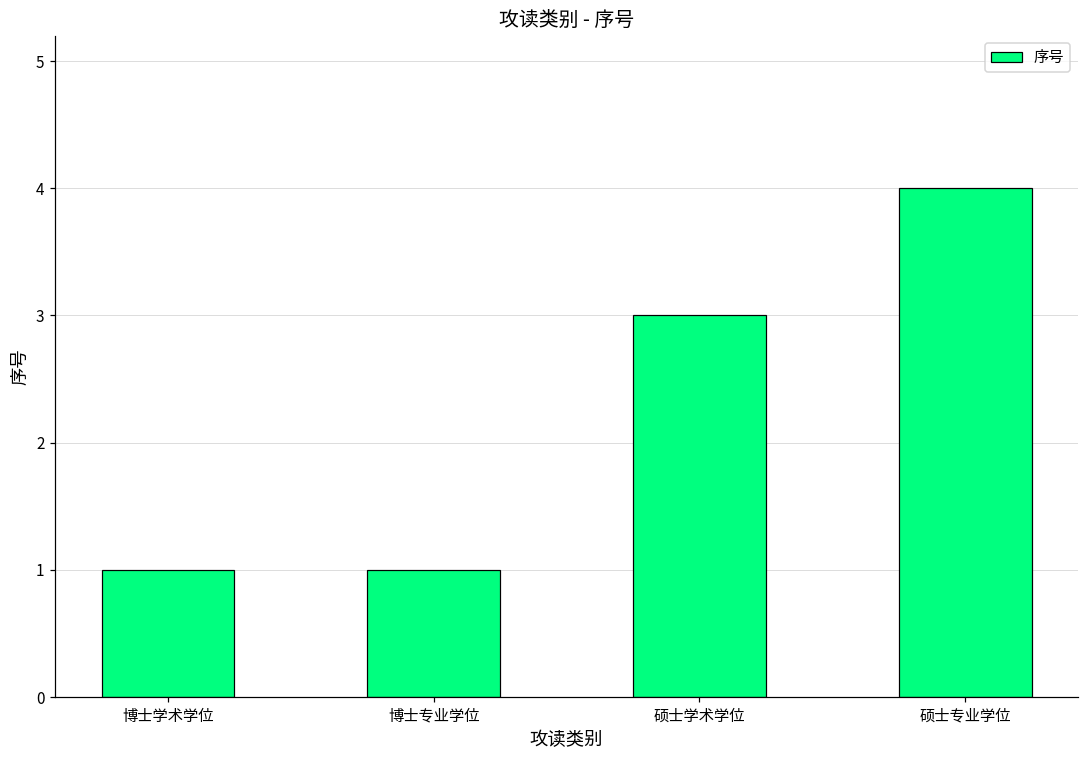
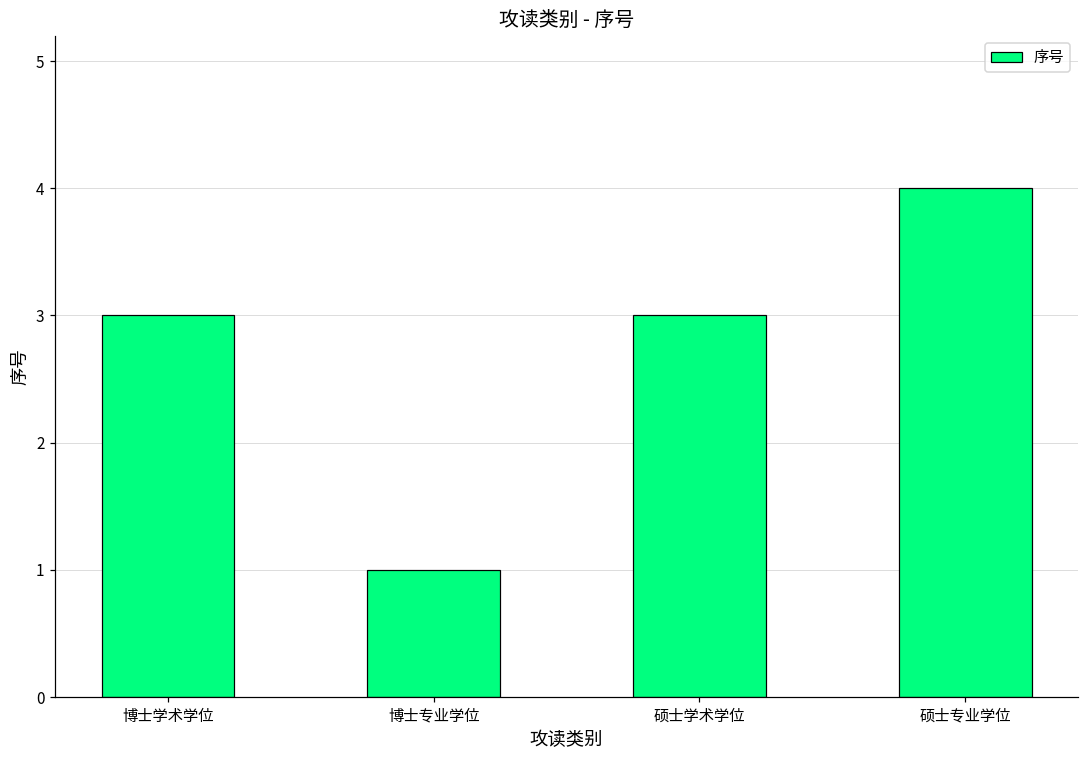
  {
-   "博士学术学位": 1,
+   "博士学术学位": 3,
    "博士专业学位": 1,
    "硕士学术学位": 3,
    "硕士专业学位": 4
  }
